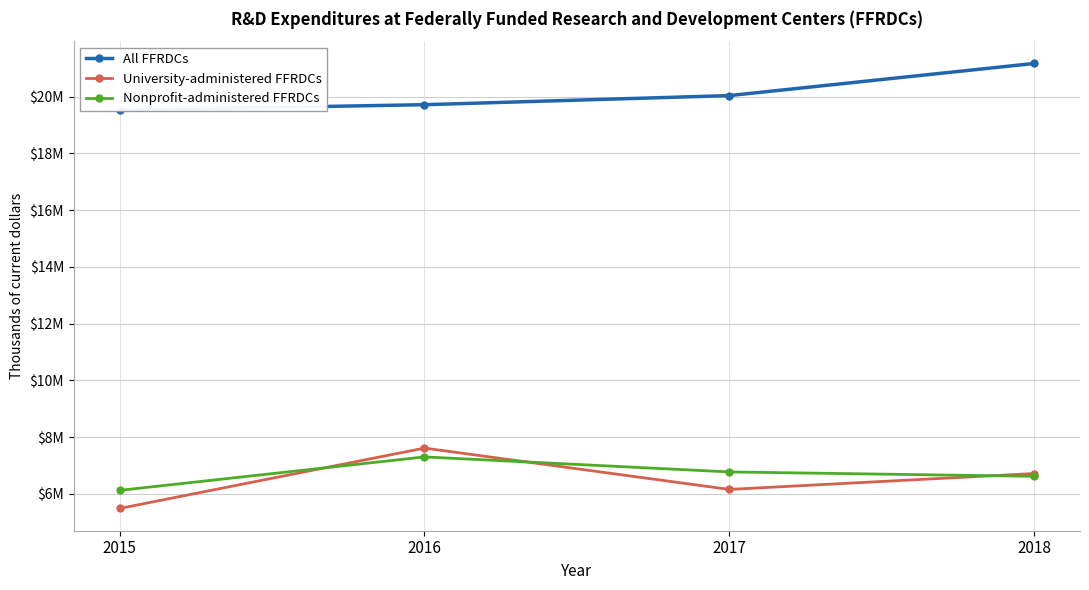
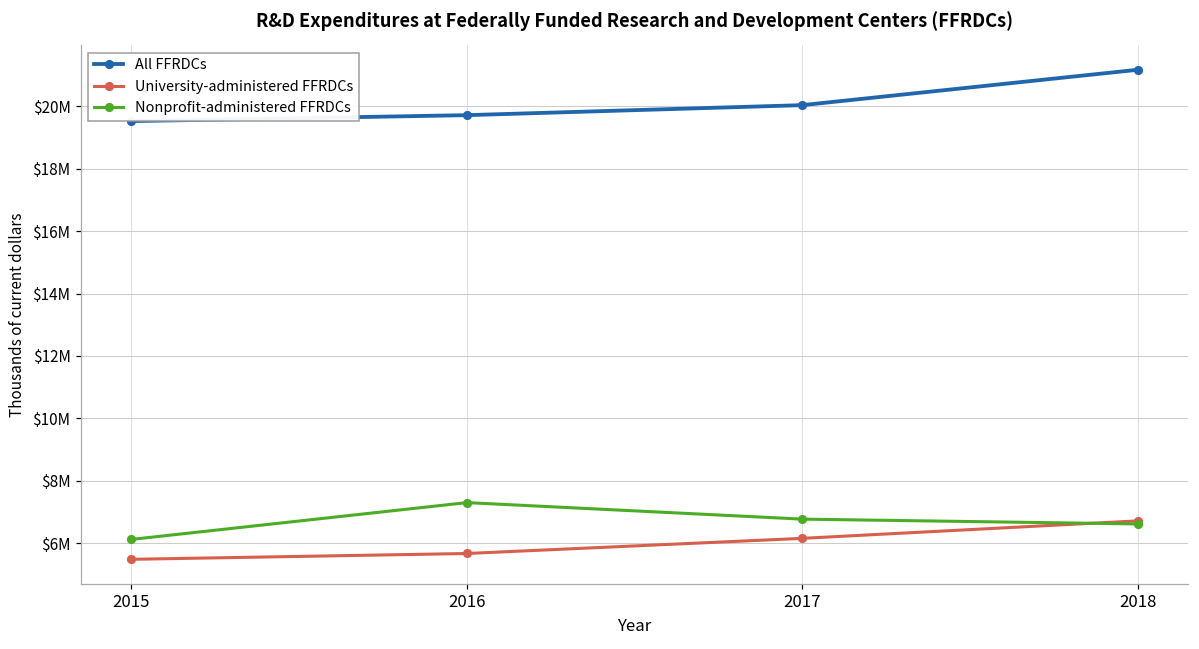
  {
    "All FFRDCs": {
      "2016": "$19700000",
      "2017": "$20000000",
      "2018": "$21200000"
    },
    "University-administered FFRDCs": {
      "2015": "$5500000",
-     "2016": "$7600000",
+     "2016": "$5700000",
      "2017": "$6200000",
      "2018": "$6700000"
    },
    "Nonprofit-administered FFRDCs": {
      "2015": "$6100000",
      "2016": "$7300000",
      "2017": "$6800000",
      "2018": "$6600000"
    }
  }
